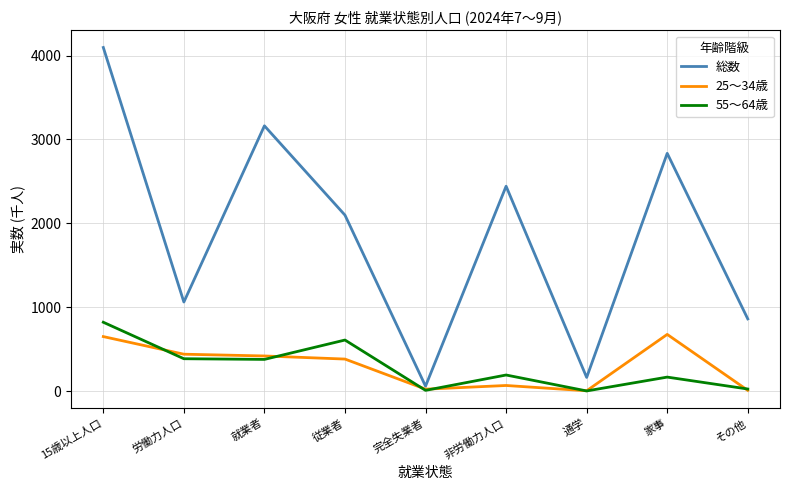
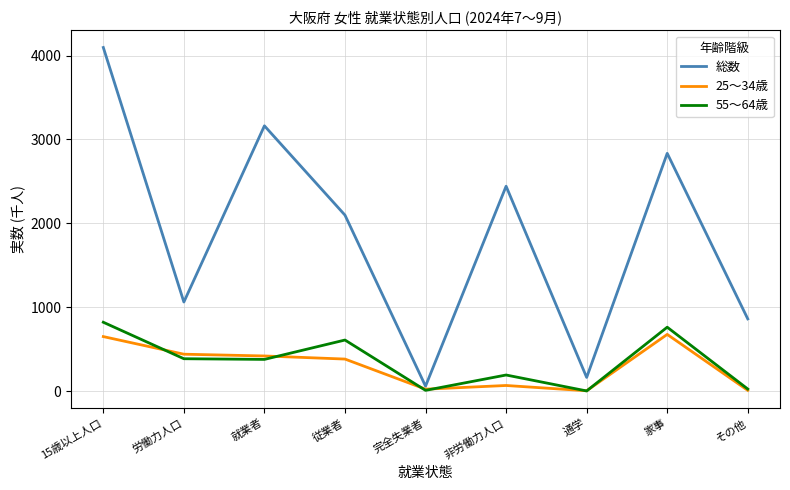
  {
    "総数": {
      "15歳以上人口": 4100,
      "労働力人口": 1100,
      "就業者": 3200,
      "従業者": 2100,
      "完全失業者": 100,
      "非労働力人口": 2400,
      "通学": 200,
      "家事": 2800,
      "その他": 900
    },
    "25～34歳": {
      "15歳以上人口": 600,
      "労働力人口": 400,
      "就業者": 400,
      "従業者": 400,
      "非労働力人口": 100,
      "家事": 700
    },
    "55～64歳": {
      "15歳以上人口": 800,
      "労働力人口": 400,
      "就業者": 400,
      "従業者": 600,
      "非労働力人口": 200,
-     "家事": 200
+     "家事": 800
    }
  }
